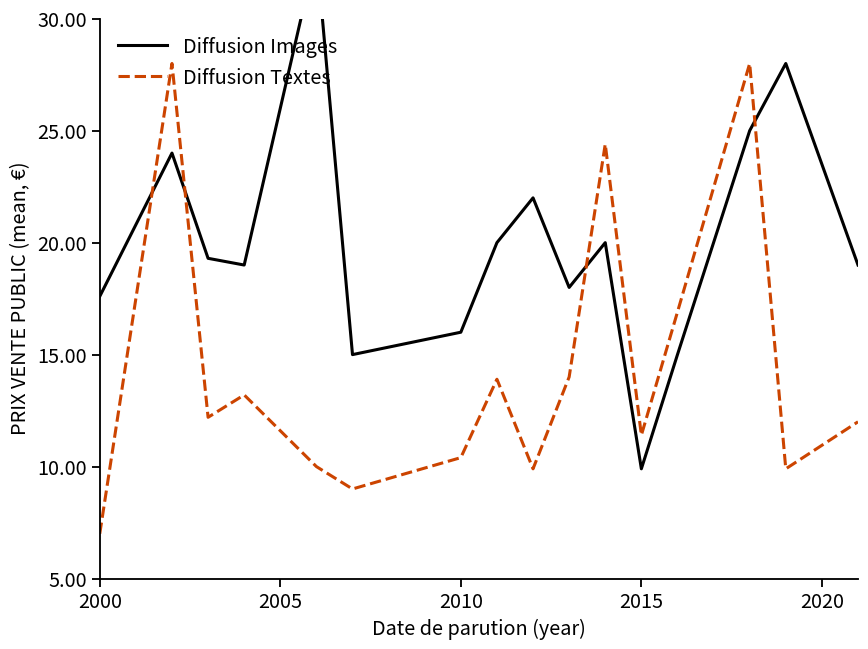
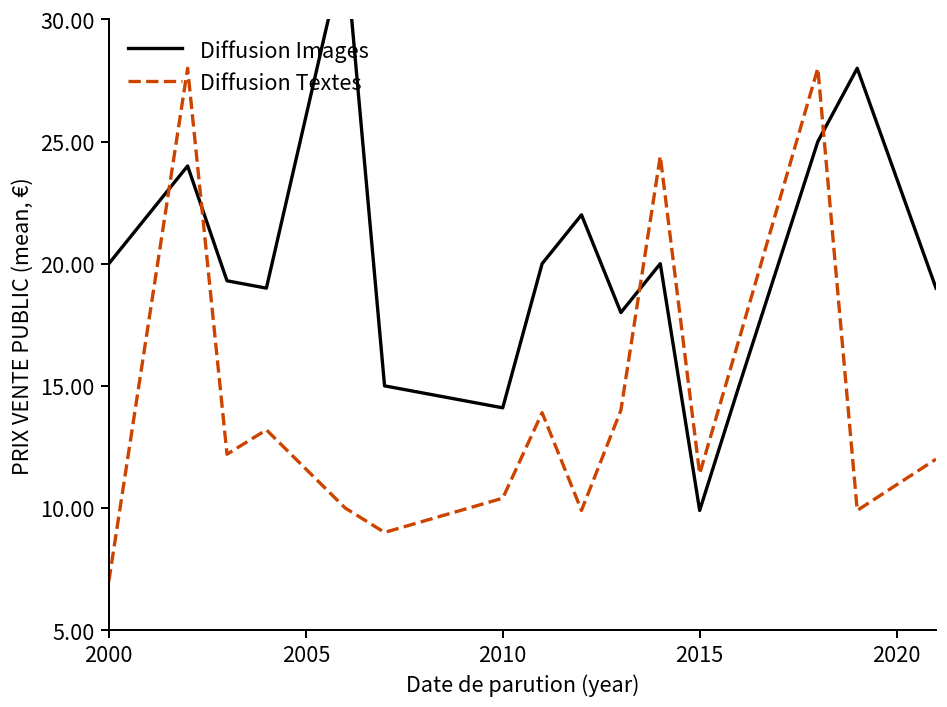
  {
    "Diffusion Images": {
-     "2000": 17.6,
-     "2010": 16.0,
+     "2000": 20.0,
+     "2010": 14.1,
      "2015": 9.9
    },
    "Diffusion Textes": {
      "2000": 7.0,
      "2010": 10.4,
      "2015": 11.4
    }
  }
